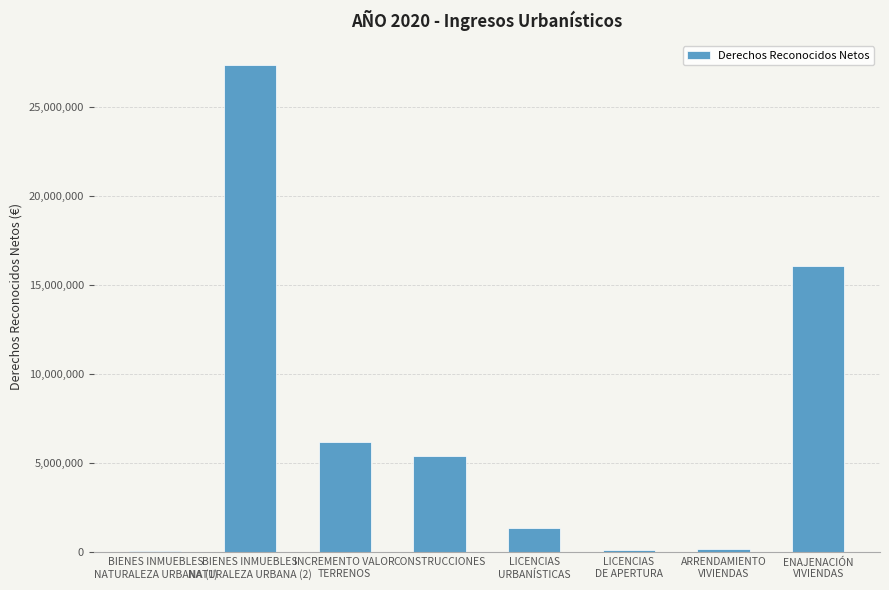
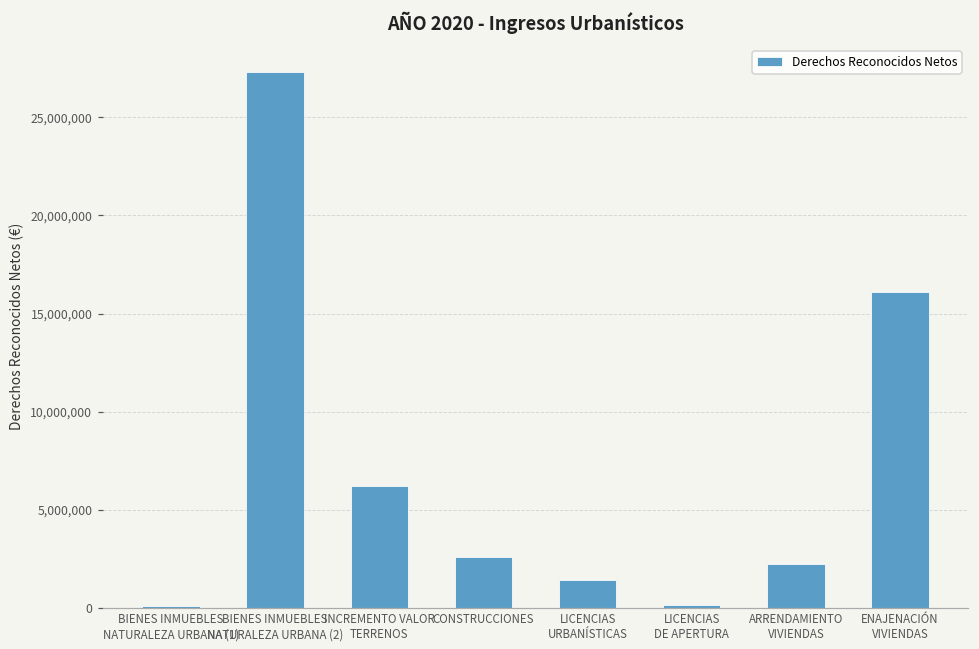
  {
-   "CONSTRUCCIONES": "5,400,000",
+   "CONSTRUCCIONES": "2,600,000",
    "LICENCIAS URBANÍSTICAS": "1,400,000",
    "LICENCIAS DE APERTURA": "100,000",
-   "ARRENDAMIENTO VIVIENDAS": "200,000",
+   "ARRENDAMIENTO VIVIENDAS": "2,200,000",
    "ENAJENACIÓN VIVIENDAS": "16,100,000"
  }
